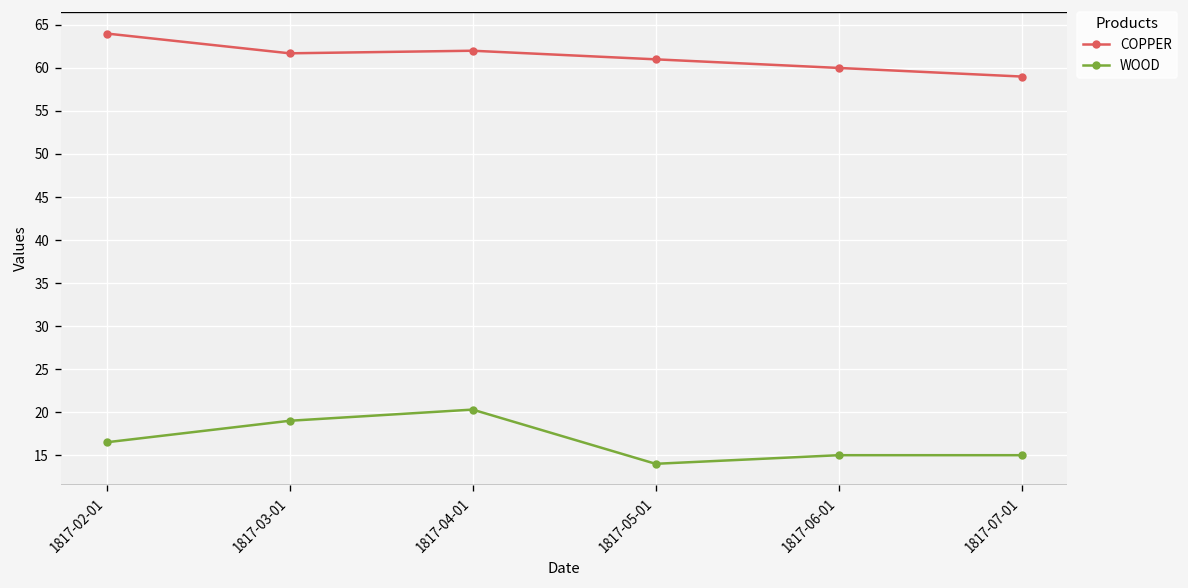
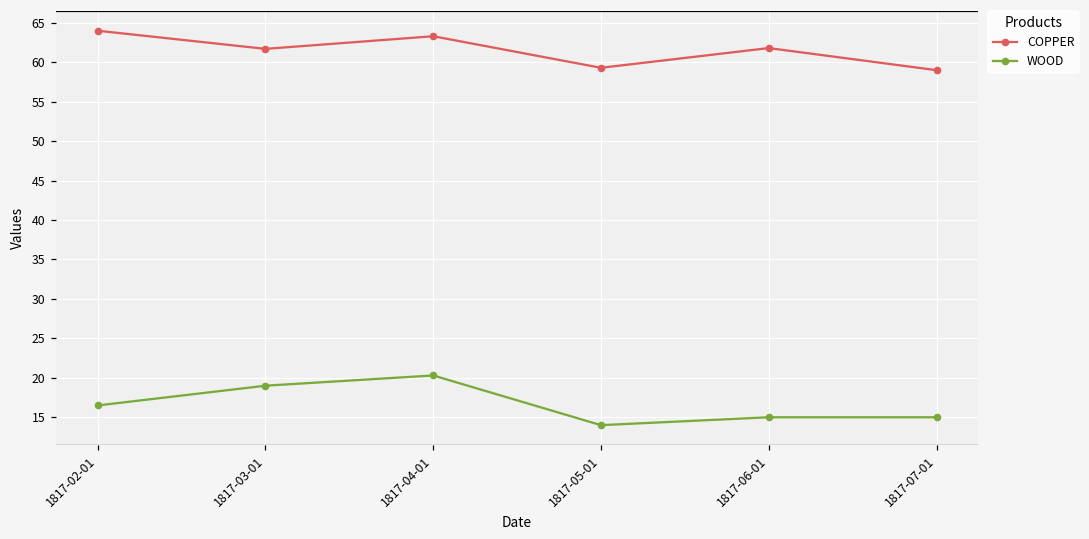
  {
    "COPPER": {
      "1817-02-01": 64,
      "1817-03-01": 62,
-     "1817-04-01": 62,
-     "1817-05-01": 61,
-     "1817-06-01": 60,
+     "1817-04-01": 63,
+     "1817-05-01": 59,
+     "1817-06-01": 62,
      "1817-07-01": 59
    },
    "WOOD": {
      "1817-02-01": 17,
      "1817-03-01": 19,
      "1817-04-01": 20,
      "1817-05-01": 14,
      "1817-06-01": 15,
      "1817-07-01": 15
    }
  }
